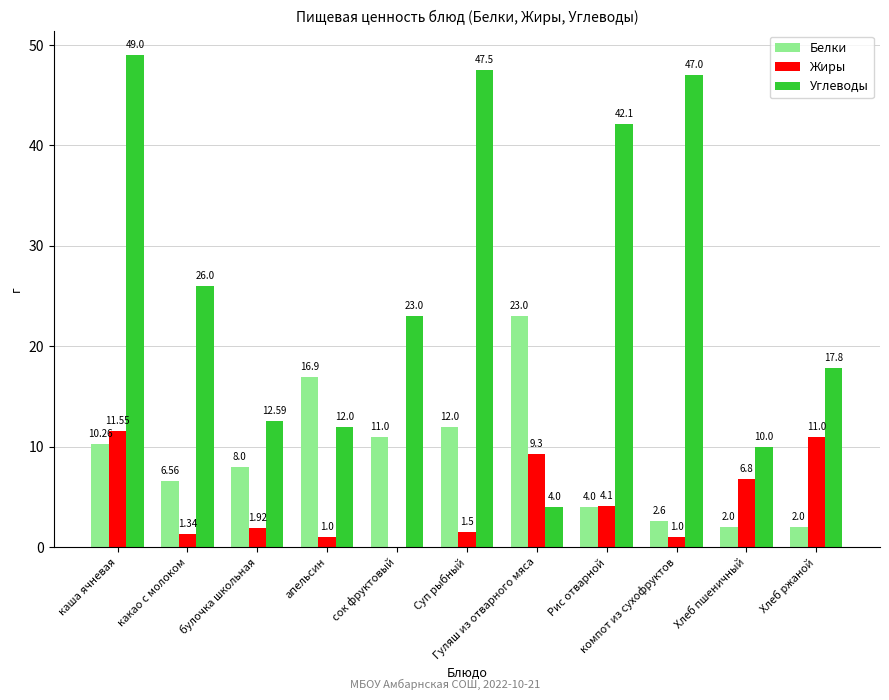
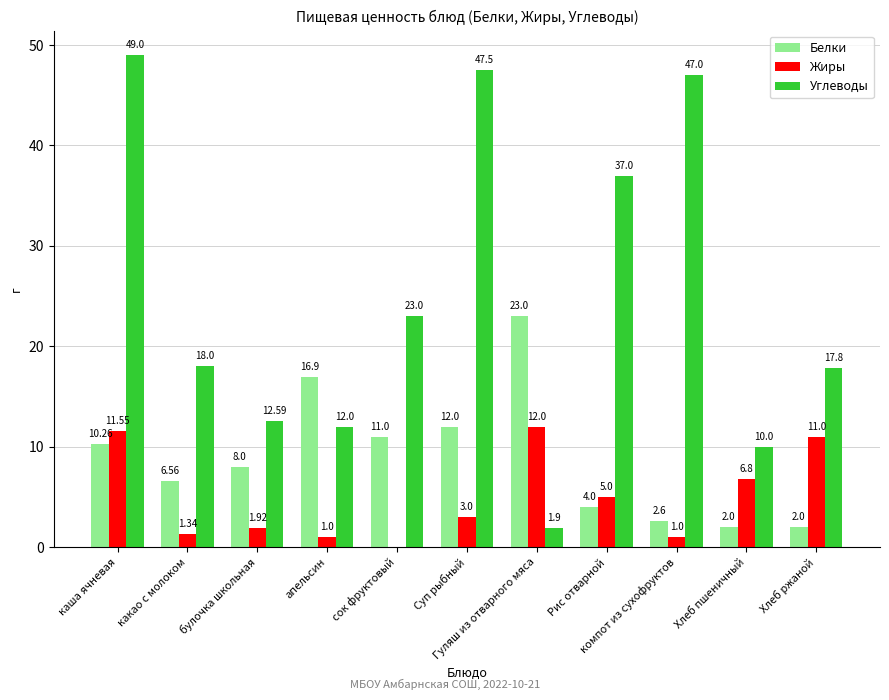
  {
    "Белки": {
      "каша ячневая": 10.26,
      "какао с молоком": 6.56,
      "булочка школьная": 8.0,
      "апельсин": 16.9,
      "сок фруктовый": 11.0,
      "Суп рыбный": 12.0,
      "Гуляш из отварного мяса": 23.0,
      "Рис отварной": 4.0,
      "компот из сухофруктов": 2.6,
      "Хлеб пшеничный": 2.0,
      "Хлеб ржаной": 2.0
    },
    "Жиры": {
      "каша ячневая": 11.55,
      "какао с молоком": 1.34,
      "булочка школьная": 1.92,
      "апельсин": 1.0,
-     "Суп рыбный": 1.5,
-     "Гуляш из отварного мяса": 9.3,
-     "Рис отварной": 4.1,
+     "Суп рыбный": 3.0,
+     "Гуляш из отварного мяса": 12.0,
+     "Рис отварной": 5.0,
      "компот из сухофруктов": 1.0,
      "Хлеб пшеничный": 6.8,
      "Хлеб ржаной": 11.0
    },
    "Углеводы": {
      "каша ячневая": 49.0,
-     "какао с молоком": 26.0,
+     "какао с молоком": 18.0,
      "булочка школьная": 12.59,
      "апельсин": 12.0,
      "сок фруктовый": 23.0,
      "Суп рыбный": 47.5,
-     "Гуляш из отварного мяса": 4.0,
-     "Рис отварной": 42.1,
+     "Гуляш из отварного мяса": 1.9,
+     "Рис отварной": 37.0,
      "компот из сухофруктов": 47.0,
      "Хлеб пшеничный": 10.0,
      "Хлеб ржаной": 17.8
    }
  }
